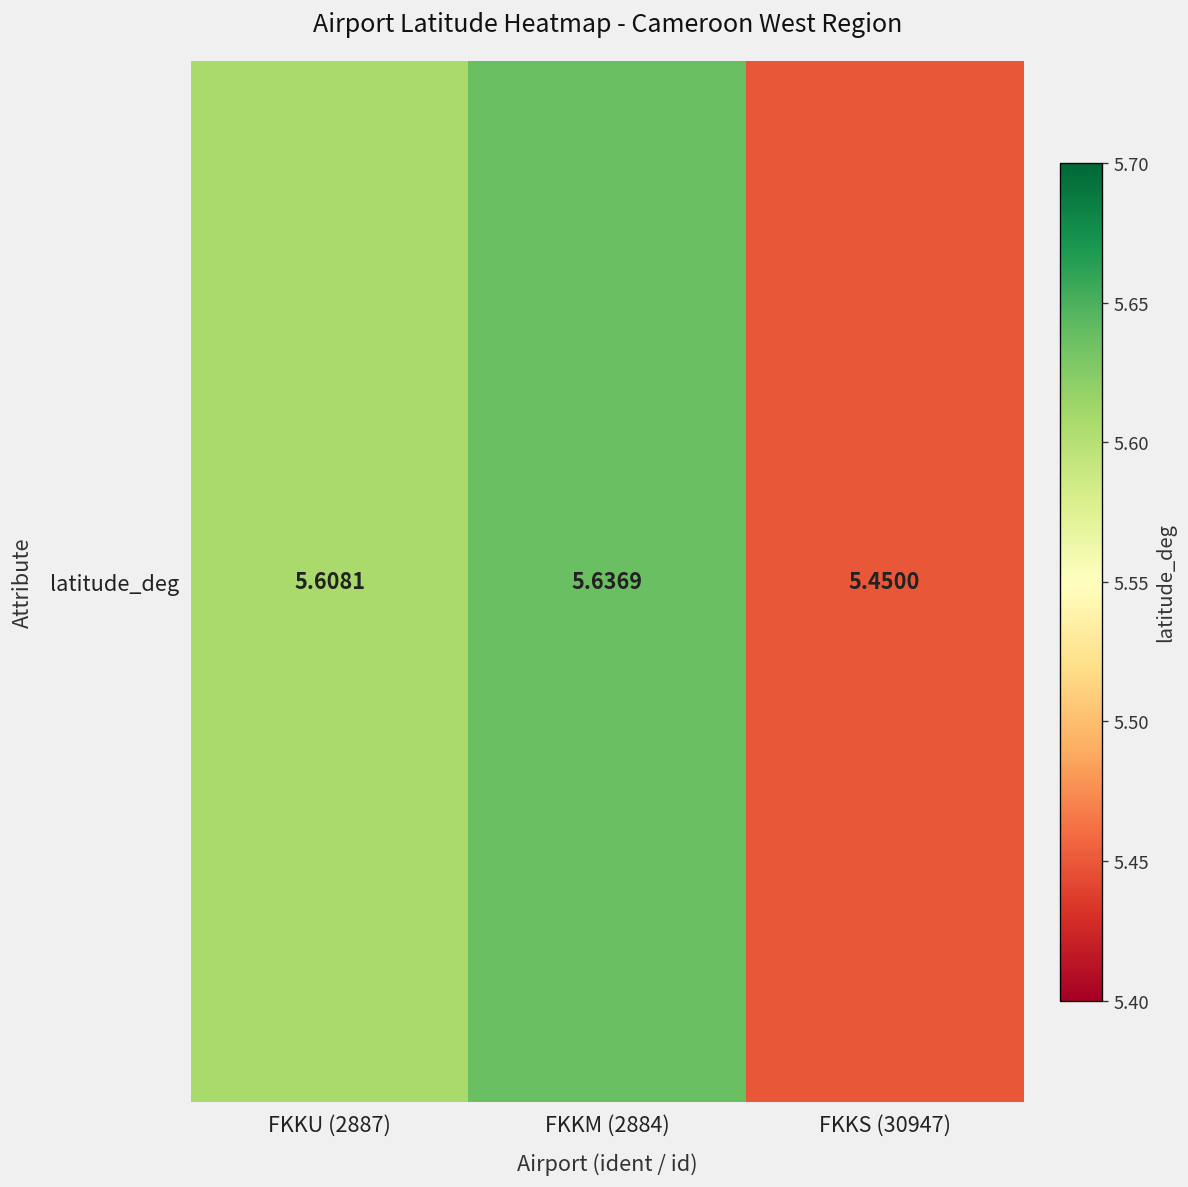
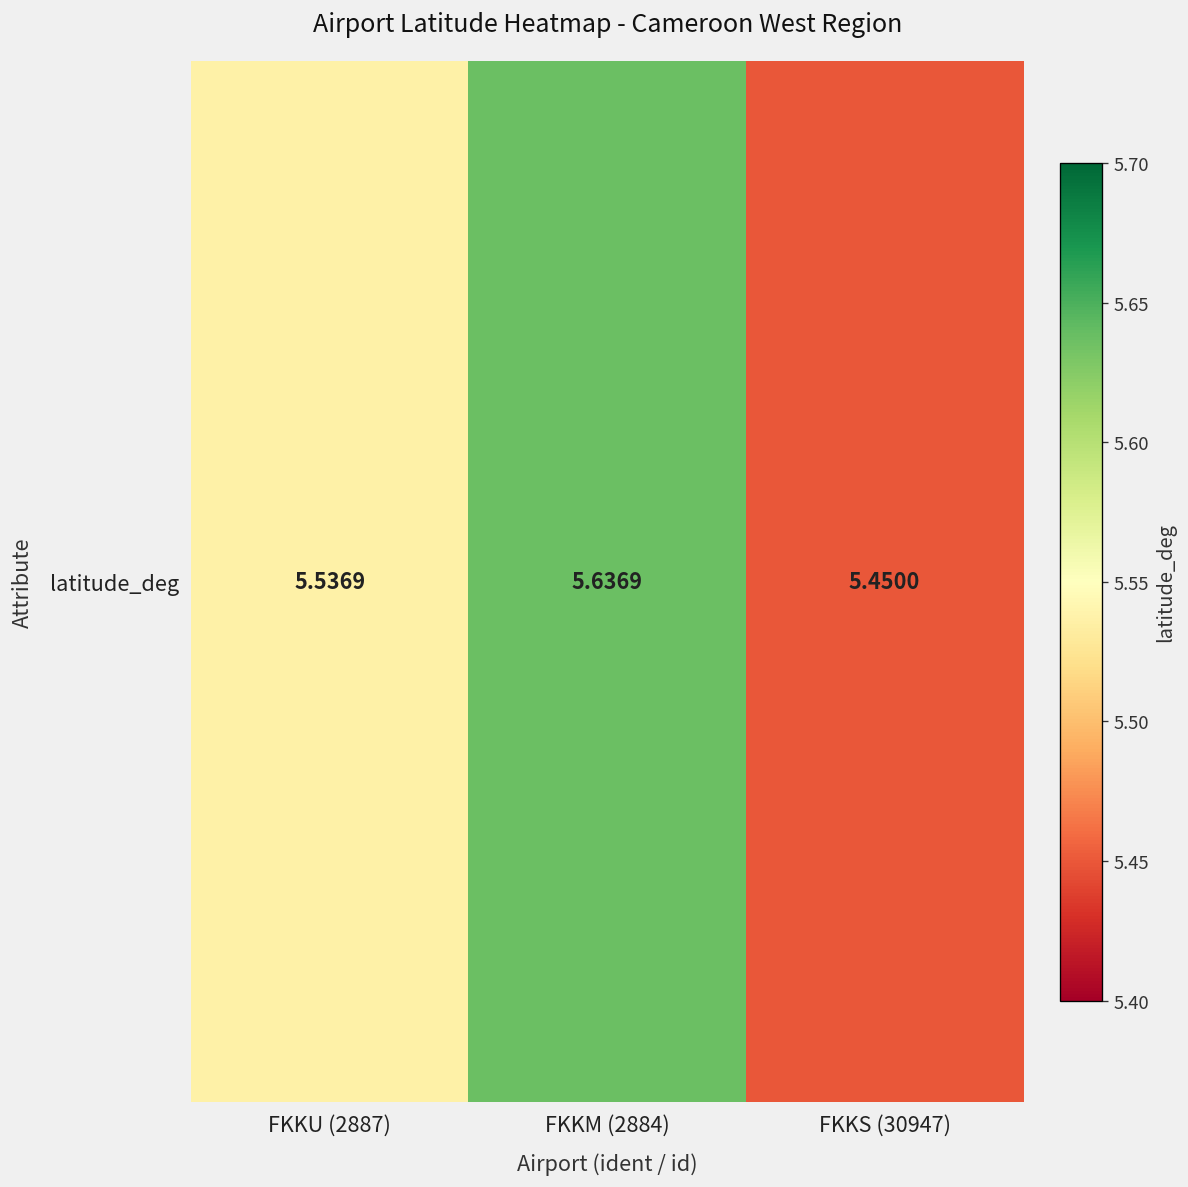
  {
    "latitude_deg": {
-     "FKKU (2887)": 5.6081,
+     "FKKU (2887)": 5.5369,
      "FKKM (2884)": 5.6369,
      "FKKS (30947)": 5.4500
    }
  }
